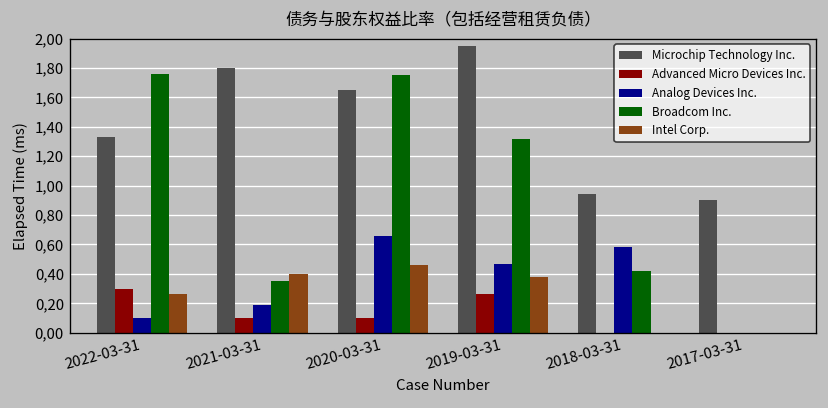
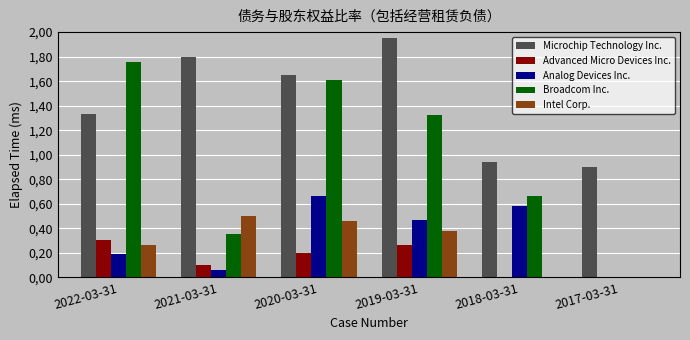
  {
    "Microchip Technology Inc.": {
      "2022-03-31": 133,
      "2021-03-31": 180,
      "2020-03-31": 165,
      "2019-03-31": 195,
      "2018-03-31": 94,
      "2017-03-31": 90
    },
    "Advanced Micro Devices Inc.": {
      "2022-03-31": 30,
      "2021-03-31": 10,
-     "2020-03-31": 10,
+     "2020-03-31": 20,
      "2019-03-31": 26,
      "2018-03-31": 0,
      "2017-03-31": 0
    },
    "Analog Devices Inc.": {
-     "2022-03-31": 10,
-     "2021-03-31": 19,
+     "2022-03-31": 19,
+     "2021-03-31": 6,
      "2020-03-31": 66,
      "2019-03-31": 47,
      "2018-03-31": 58,
      "2017-03-31": 0
    },
    "Broadcom Inc.": {
      "2022-03-31": 176,
      "2021-03-31": 35,
-     "2020-03-31": 175,
+     "2020-03-31": 161,
      "2019-03-31": 132,
-     "2018-03-31": 42,
+     "2018-03-31": 66,
      "2017-03-31": 0
    },
    "Intel Corp.": {
      "2022-03-31": 26,
-     "2021-03-31": 40,
+     "2021-03-31": 50,
      "2020-03-31": 46,
      "2019-03-31": 38,
      "2018-03-31": 0,
      "2017-03-31": 0
    }
  }
